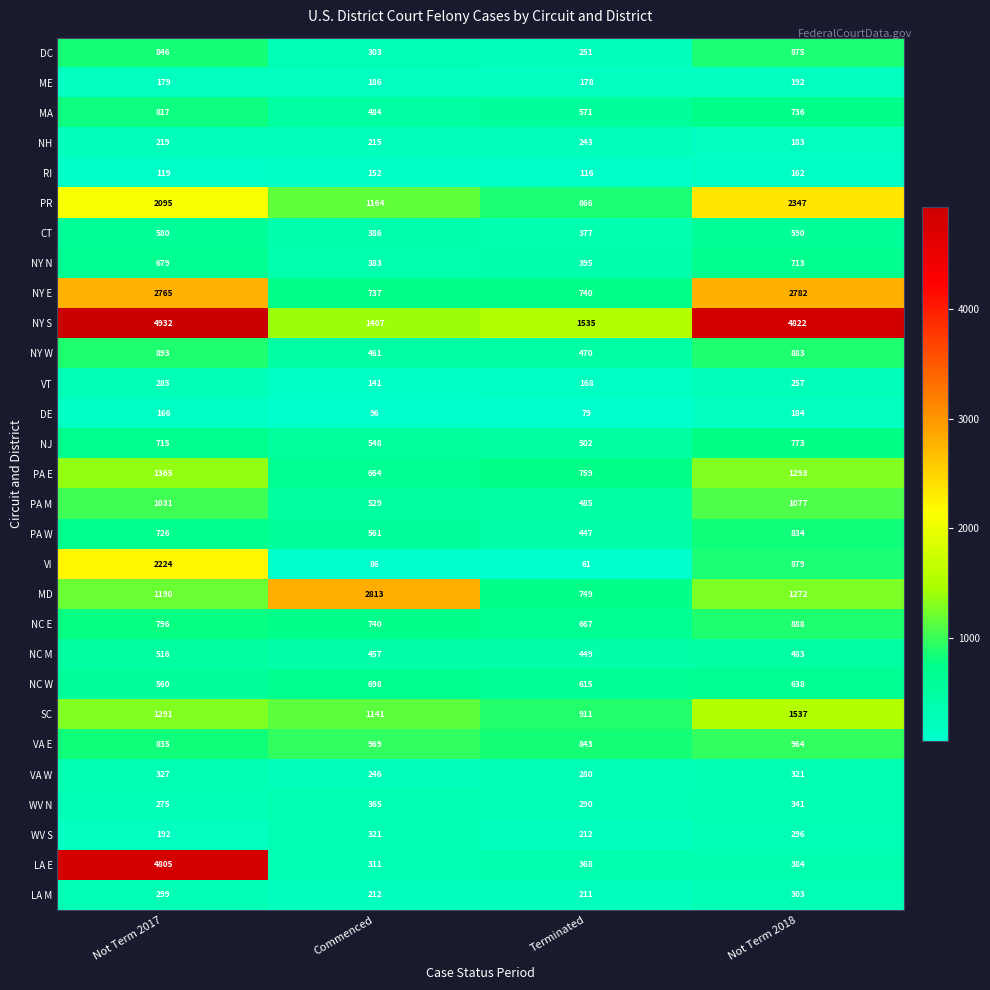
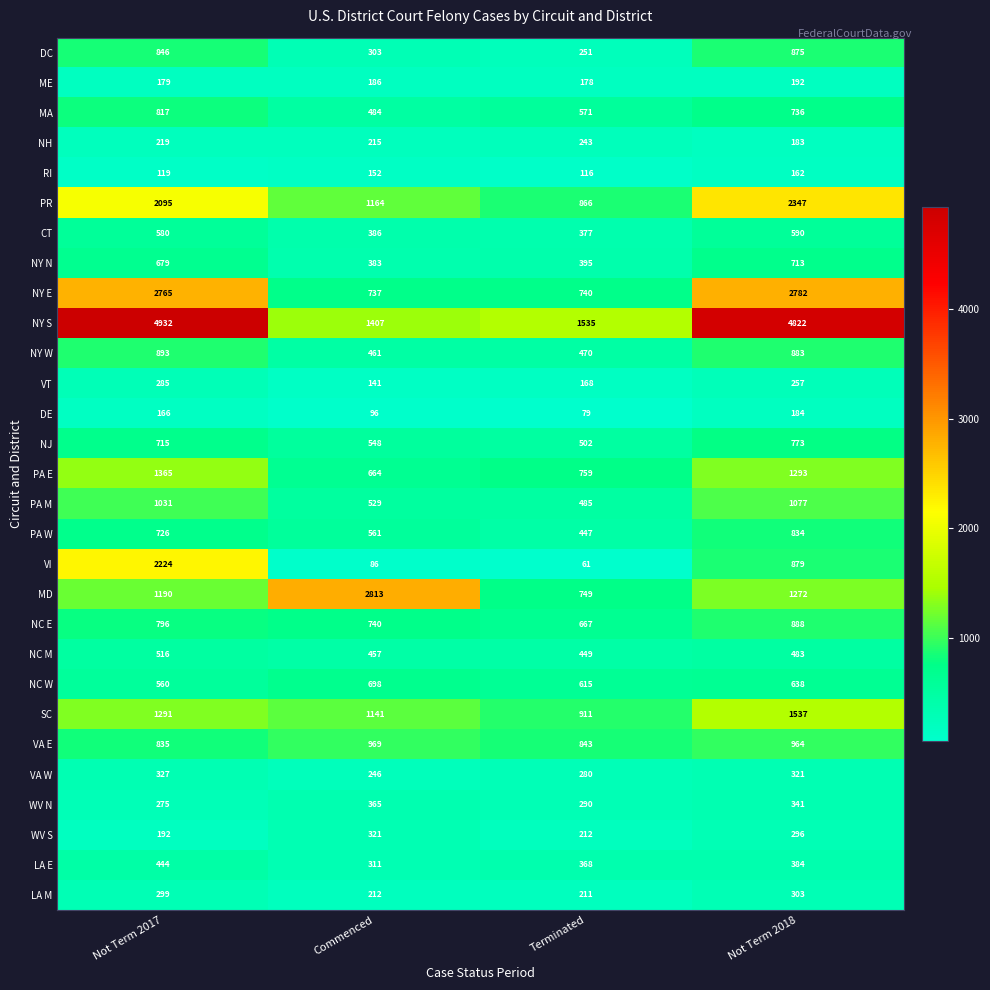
  {
    "DC": {
      "Not Term 2017": 846,
      "Commenced": 303,
      "Terminated": 251,
      "Not Term 2018": 875
    },
    "ME": {
      "Not Term 2017": 179,
      "Commenced": 186,
      "Terminated": 178,
      "Not Term 2018": 192
    },
    "MA": {
      "Not Term 2017": 817,
      "Commenced": 484,
      "Terminated": 571,
      "Not Term 2018": 736
    },
    "NH": {
      "Not Term 2017": 219,
      "Commenced": 215,
      "Terminated": 243,
      "Not Term 2018": 183
    },
    "RI": {
      "Not Term 2017": 119,
      "Commenced": 152,
      "Terminated": 116,
      "Not Term 2018": 162
    },
    "PR": {
      "Not Term 2017": 2095,
      "Commenced": 1164,
      "Terminated": 866,
      "Not Term 2018": 2347
    },
    "CT": {
      "Not Term 2017": 580,
      "Commenced": 386,
      "Terminated": 377,
      "Not Term 2018": 590
    },
    "NY N": {
      "Not Term 2017": 679,
      "Commenced": 383,
      "Terminated": 395,
      "Not Term 2018": 713
    },
    "NY E": {
      "Not Term 2017": 2765,
      "Commenced": 737,
      "Terminated": 740,
      "Not Term 2018": 2782
    },
    "NY S": {
      "Not Term 2017": 4932,
      "Commenced": 1407,
      "Terminated": 1535,
      "Not Term 2018": 4822
    },
    "NY W": {
      "Not Term 2017": 893,
      "Commenced": 461,
      "Terminated": 470,
      "Not Term 2018": 883
    },
    "VT": {
      "Not Term 2017": 285,
      "Commenced": 141,
      "Terminated": 168,
      "Not Term 2018": 257
    },
    "DE": {
      "Not Term 2017": 166,
      "Commenced": 96,
      "Terminated": 79,
      "Not Term 2018": 184
    },
    "NJ": {
      "Not Term 2017": 715,
      "Commenced": 548,
      "Terminated": 502,
      "Not Term 2018": 773
    },
    "PA E": {
      "Not Term 2017": 1365,
      "Commenced": 664,
      "Terminated": 759,
      "Not Term 2018": 1293
    },
    "PA M": {
      "Not Term 2017": 1031,
      "Commenced": 529,
      "Terminated": 485,
      "Not Term 2018": 1077
    },
    "PA W": {
      "Not Term 2017": 726,
      "Commenced": 561,
      "Terminated": 447,
      "Not Term 2018": 834
    },
    "VI": {
      "Not Term 2017": 2224,
      "Commenced": 86,
      "Terminated": 61,
      "Not Term 2018": 879
    },
    "MD": {
      "Not Term 2017": 1190,
      "Commenced": 2813,
      "Terminated": 749,
      "Not Term 2018": 1272
    },
    "NC E": {
      "Not Term 2017": 796,
      "Commenced": 740,
      "Terminated": 667,
      "Not Term 2018": 888
    },
    "NC M": {
      "Not Term 2017": 516,
      "Commenced": 457,
      "Terminated": 449,
      "Not Term 2018": 483
    },
    "NC W": {
      "Not Term 2017": 560,
      "Commenced": 698,
      "Terminated": 615,
      "Not Term 2018": 638
    },
    "SC": {
      "Not Term 2017": 1291,
      "Commenced": 1141,
      "Terminated": 911,
      "Not Term 2018": 1537
    },
    "VA E": {
      "Not Term 2017": 835,
      "Commenced": 969,
      "Terminated": 843,
      "Not Term 2018": 964
    },
    "VA W": {
      "Not Term 2017": 327,
      "Commenced": 246,
      "Terminated": 280,
      "Not Term 2018": 321
    },
    "WV N": {
      "Not Term 2017": 275,
      "Commenced": 365,
      "Terminated": 290,
      "Not Term 2018": 341
    },
    "WV S": {
      "Not Term 2017": 192,
      "Commenced": 321,
      "Terminated": 212,
      "Not Term 2018": 296
    },
    "LA E": {
-     "Not Term 2017": 4805,
+     "Not Term 2017": 444,
      "Commenced": 311,
      "Terminated": 368,
      "Not Term 2018": 384
    },
    "LA M": {
      "Not Term 2017": 299,
      "Commenced": 212,
      "Terminated": 211,
      "Not Term 2018": 303
    }
  }
